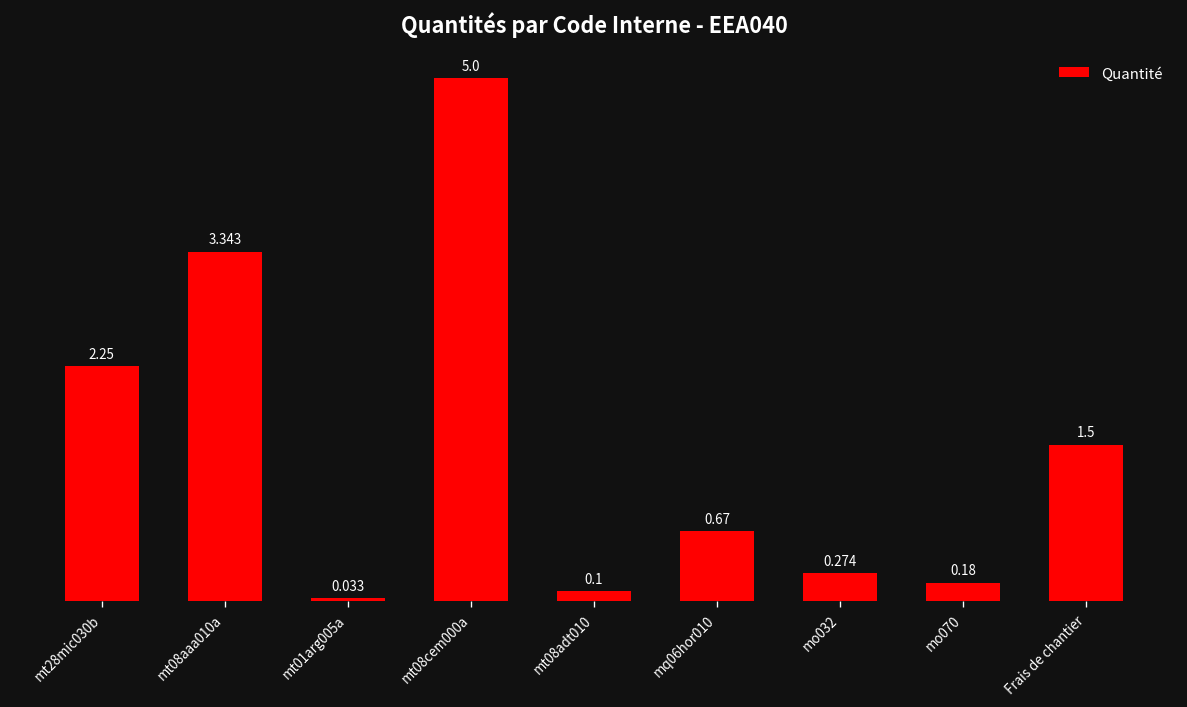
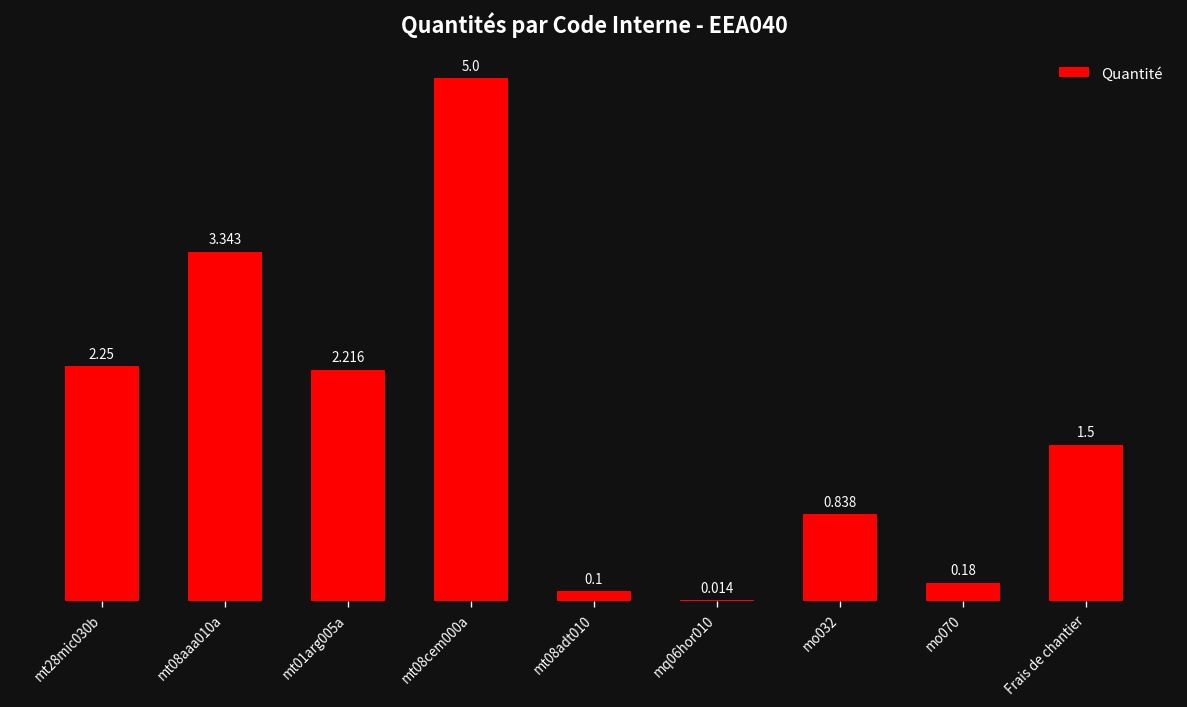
  {
    "mt28mic030b": 2.25,
    "mt08aaa010a": 3.343,
-   "mt01arg005a": 0.033,
+   "mt01arg005a": 2.216,
    "mt08cem000a": 5.0,
    "mt08adt010": 0.1,
-   "mq06hor010": 0.67,
-   "mo032": 0.274,
+   "mq06hor010": 0.014,
+   "mo032": 0.838,
    "mo070": 0.18,
    "Frais de chantier": 1.5
  }
